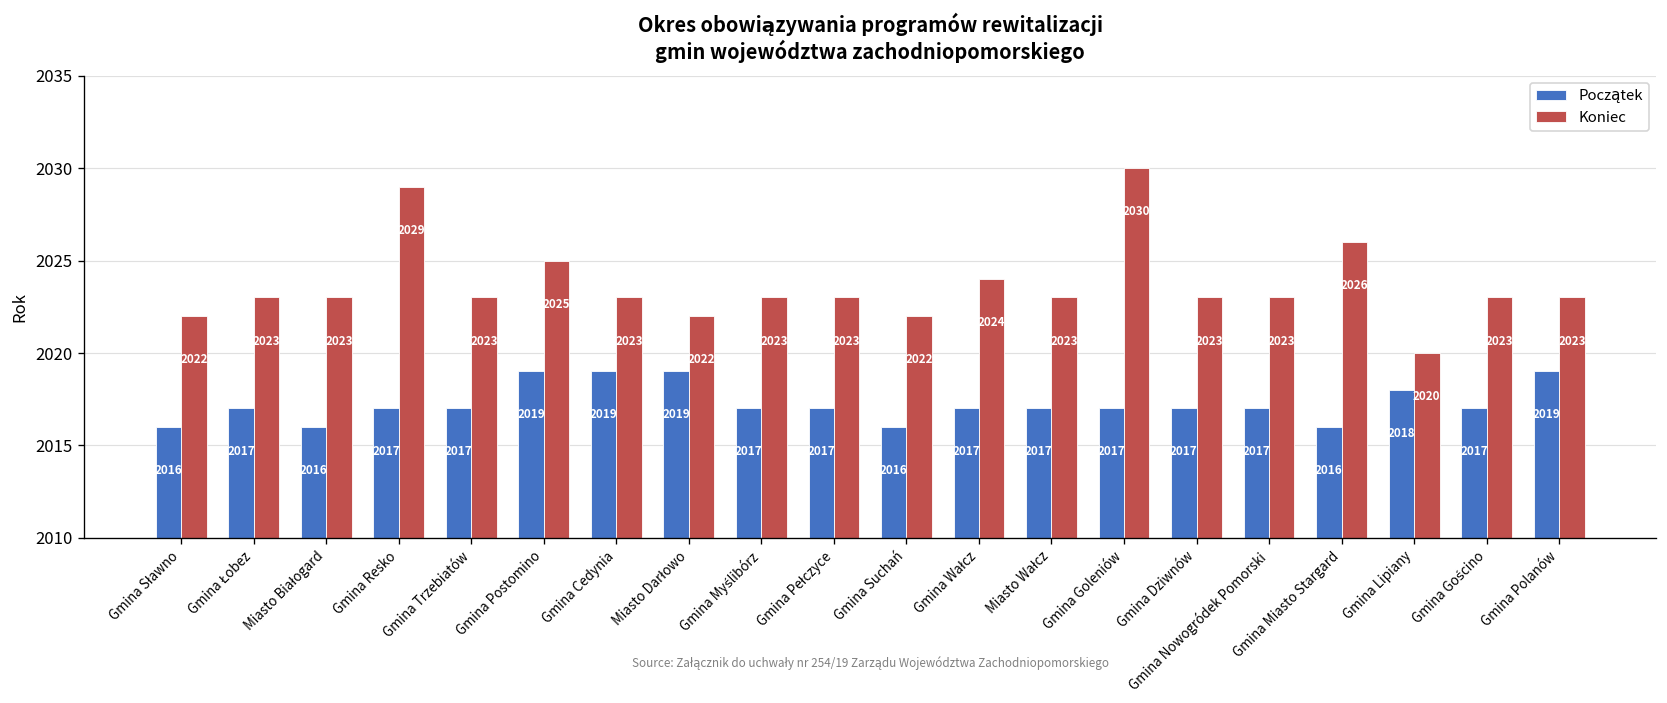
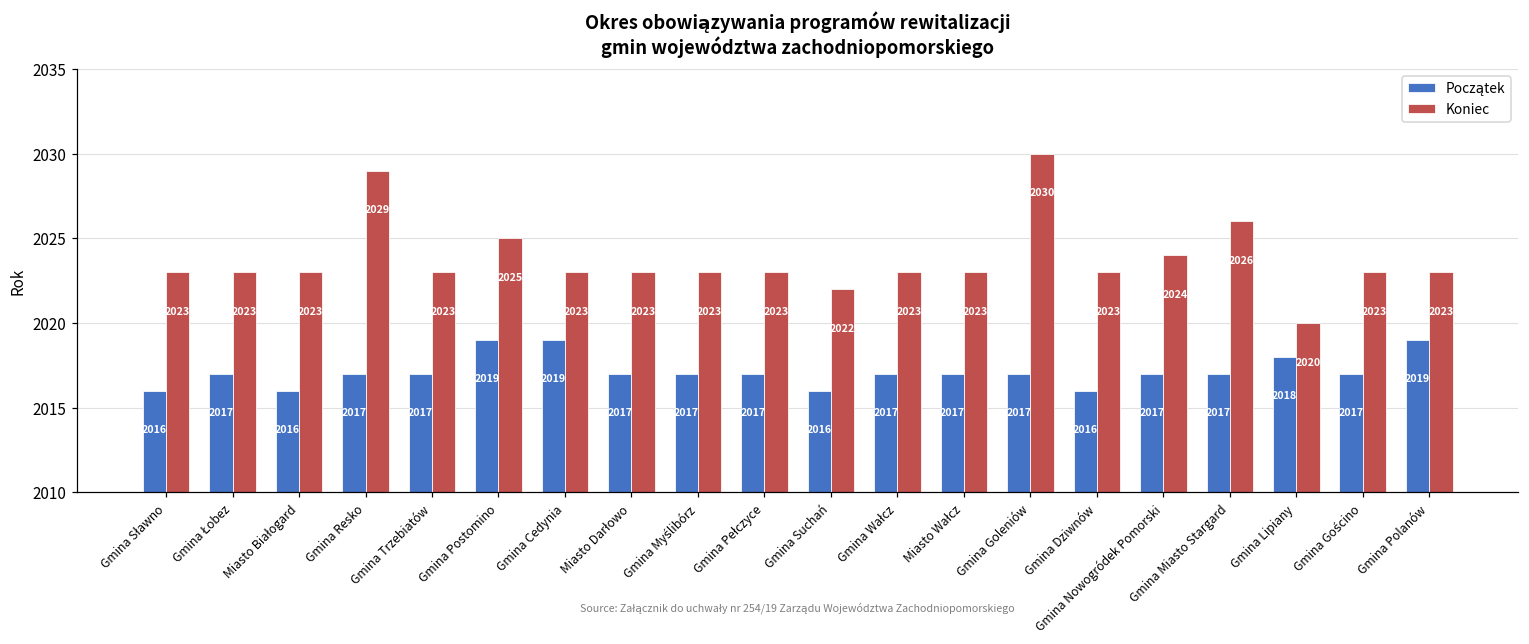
  {
    "Początek": {
      "Gmina Sławno": 2016,
      "Gmina Łobez": 2017,
      "Miasto Białogard": 2016,
      "Gmina Resko": 2017,
      "Gmina Trzebiatów": 2017,
      "Gmina Postomino": 2019,
      "Gmina Cedynia": 2019,
-     "Miasto Darłowo": 2019,
+     "Miasto Darłowo": 2017,
      "Gmina Myślibórz": 2017,
      "Gmina Pełczyce": 2017,
      "Gmina Suchań": 2016,
      "Gmina Wałcz": 2017,
      "Miasto Wałcz": 2017,
      "Gmina Goleniów": 2017,
-     "Gmina Dziwnów": 2017,
+     "Gmina Dziwnów": 2016,
      "Gmina Nowogródek Pomorski": 2017,
-     "Gmina Miasto Stargard": 2016,
+     "Gmina Miasto Stargard": 2017,
      "Gmina Lipiany": 2018,
      "Gmina Gościno": 2017,
      "Gmina Polanów": 2019
    },
    "Koniec": {
-     "Gmina Sławno": 2022,
+     "Gmina Sławno": 2023,
      "Gmina Łobez": 2023,
      "Miasto Białogard": 2023,
      "Gmina Resko": 2029,
      "Gmina Trzebiatów": 2023,
      "Gmina Postomino": 2025,
      "Gmina Cedynia": 2023,
-     "Miasto Darłowo": 2022,
+     "Miasto Darłowo": 2023,
      "Gmina Myślibórz": 2023,
      "Gmina Pełczyce": 2023,
      "Gmina Suchań": 2022,
-     "Gmina Wałcz": 2024,
+     "Gmina Wałcz": 2023,
      "Miasto Wałcz": 2023,
      "Gmina Goleniów": 2030,
      "Gmina Dziwnów": 2023,
-     "Gmina Nowogródek Pomorski": 2023,
+     "Gmina Nowogródek Pomorski": 2024,
      "Gmina Miasto Stargard": 2026,
      "Gmina Lipiany": 2020,
      "Gmina Gościno": 2023,
      "Gmina Polanów": 2023
    }
  }
